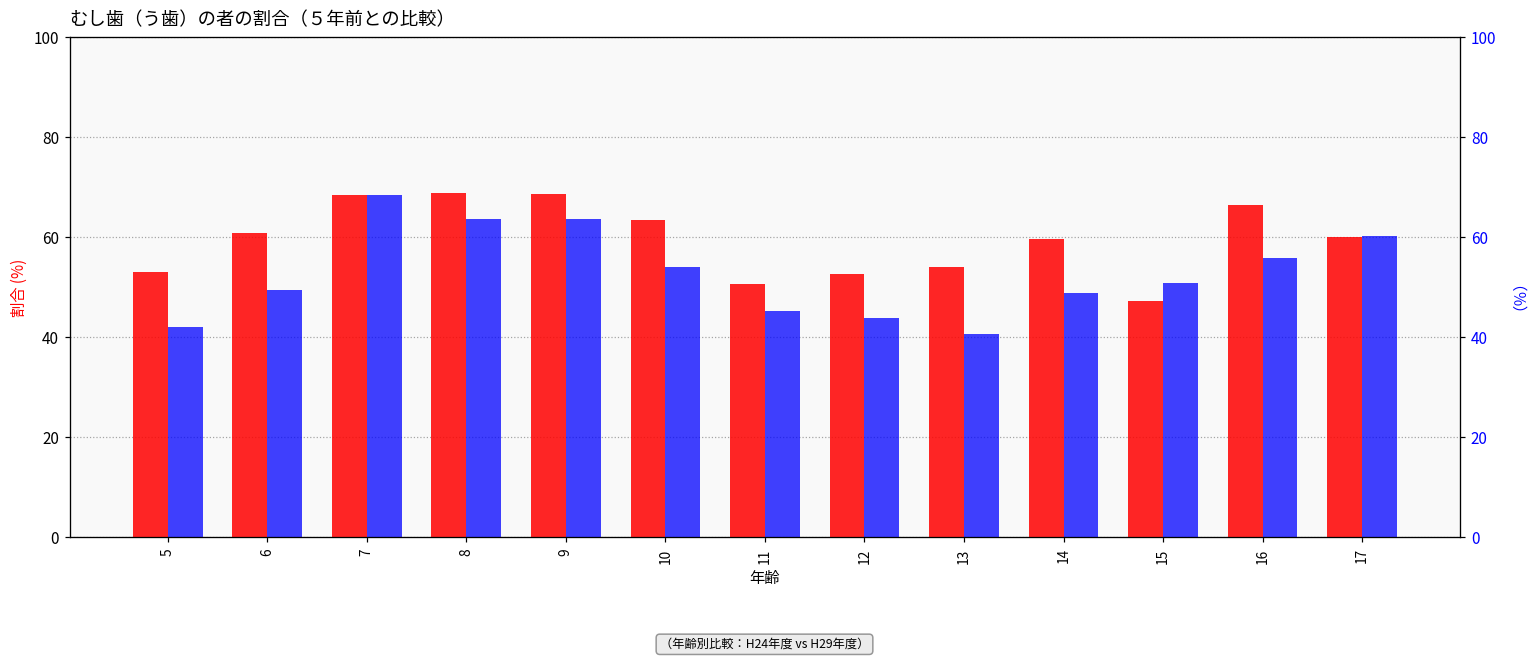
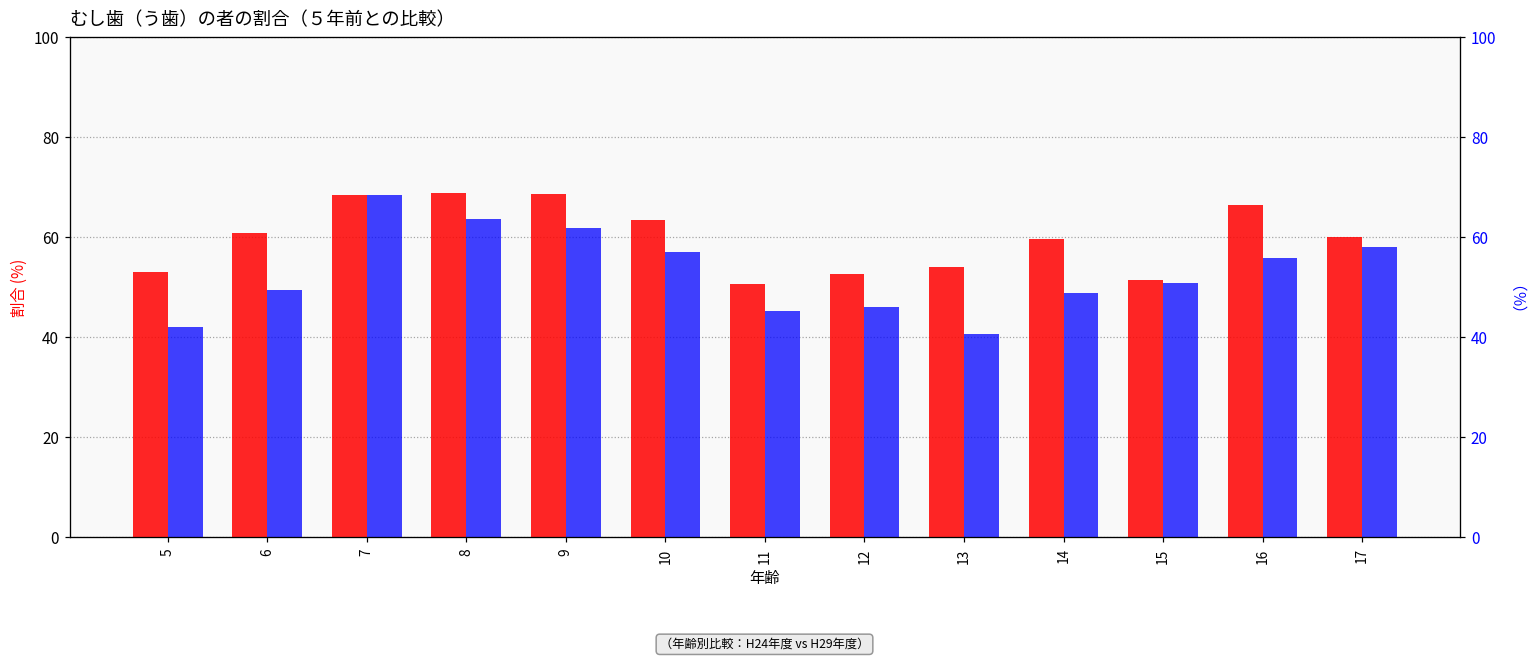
  {
    "H24年": {
      "5": 53,
      "6": 61,
      "7": 69,
      "8": 69,
      "9": 69,
      "10": 63,
      "11": 51,
      "12": 53,
      "13": 54,
      "14": 60,
-     "15": 47,
+     "15": 52,
      "16": 67,
      "17": 60
    },
    "H29年": {
      "5": 42,
      "6": 50,
      "7": 69,
      "8": 64,
-     "9": 64,
-     "10": 54,
+     "9": 62,
+     "10": 57,
      "11": 45,
-     "12": 44,
+     "12": 46,
      "13": 41,
      "14": 49,
      "15": 51,
      "16": 56,
-     "17": 60
+     "17": 58
    }
  }
